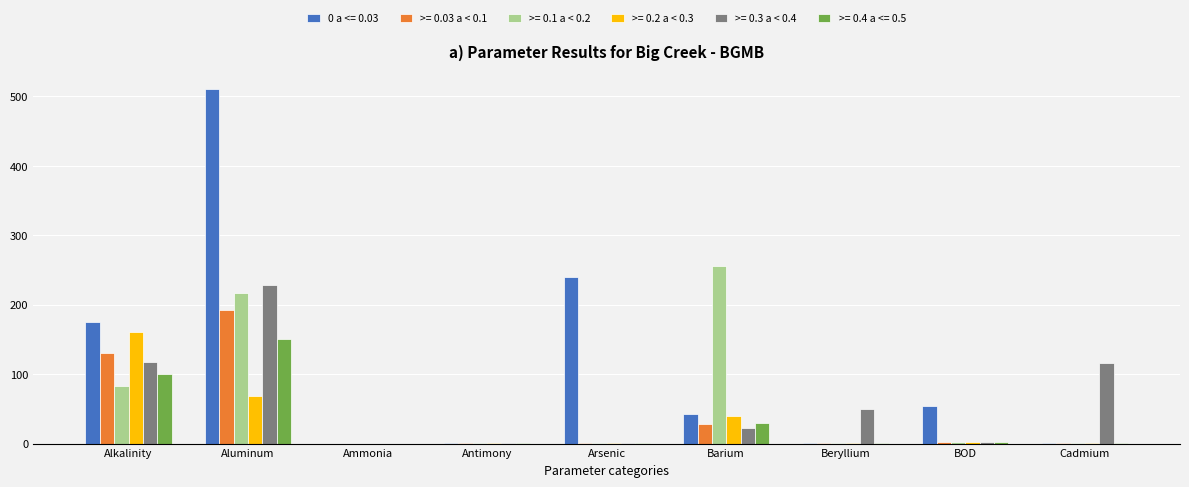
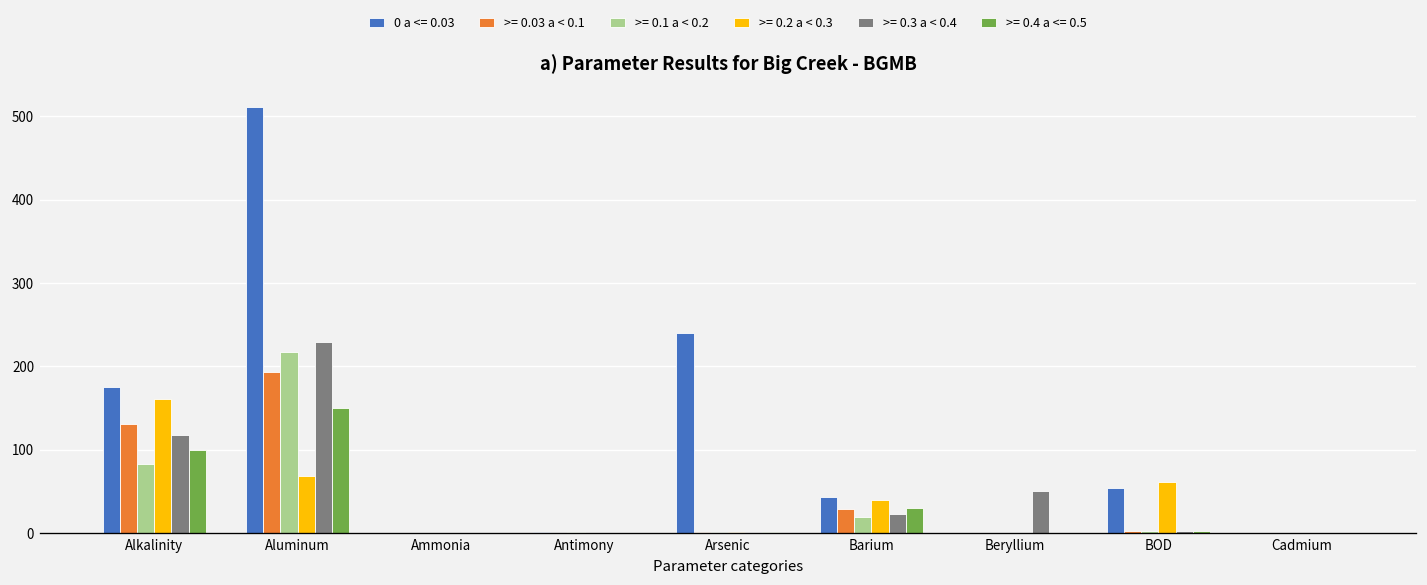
  {
    "0 a <= 0.03": {
      "Alkalinity": 180,
      "Aluminum": 510,
      "Arsenic": 240,
      "Barium": 40,
      "BOD": 50
    },
    ">= 0.03 a < 0.1": {
      "Alkalinity": 130,
      "Aluminum": 190,
      "Barium": 30
    },
    ">= 0.1 a < 0.2": {
      "Alkalinity": 80,
      "Aluminum": 220,
-     "Barium": 260
+     "Barium": 20
    },
    ">= 0.2 a < 0.3": {
      "Alkalinity": 160,
      "Aluminum": 70,
      "Barium": 40,
-     "BOD": 0
+     "BOD": 60
    },
    ">= 0.3 a < 0.4": {
      "Alkalinity": 120,
      "Aluminum": 230,
      "Barium": 20,
      "Beryllium": 50,
-     "Cadmium": 120
+     "Cadmium": 0
    },
    ">= 0.4 a <= 0.5": {
      "Alkalinity": 100,
      "Aluminum": 150,
      "Barium": 30
    }
  }
